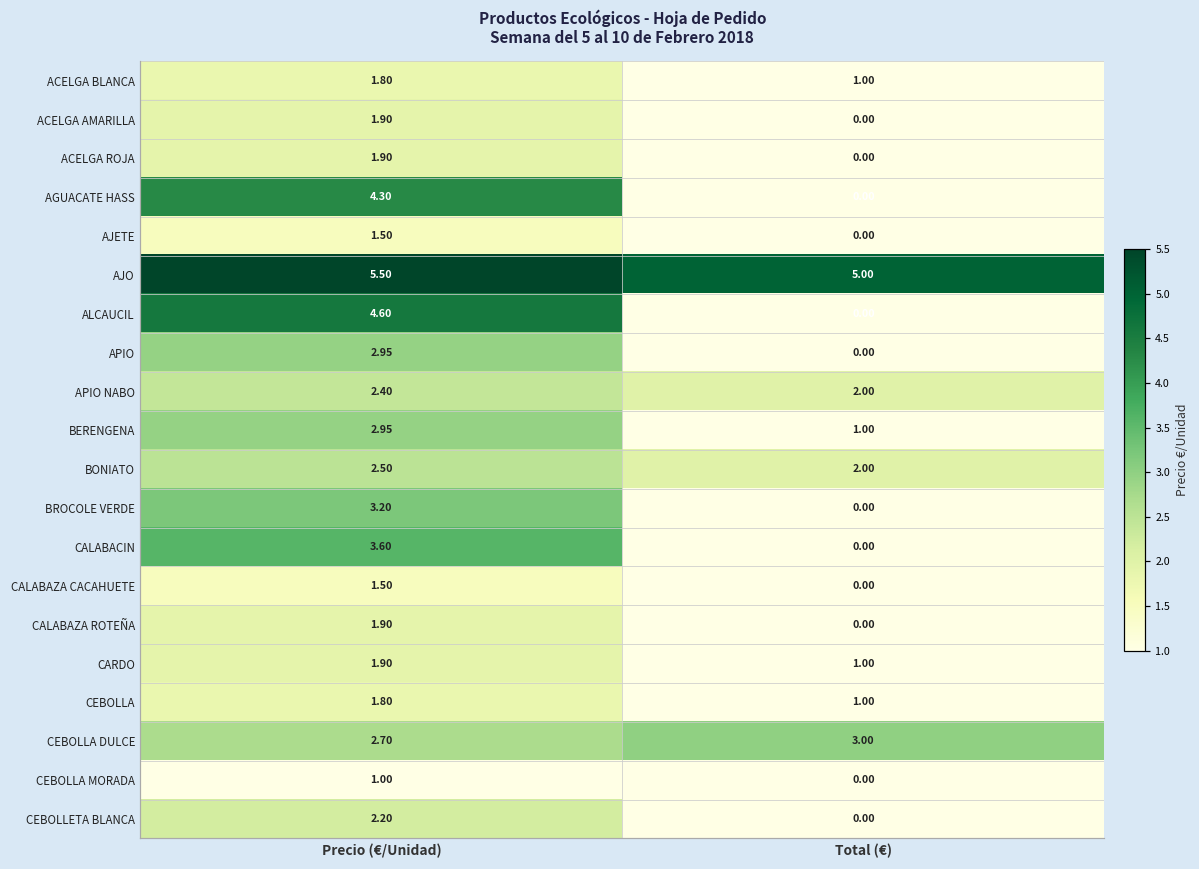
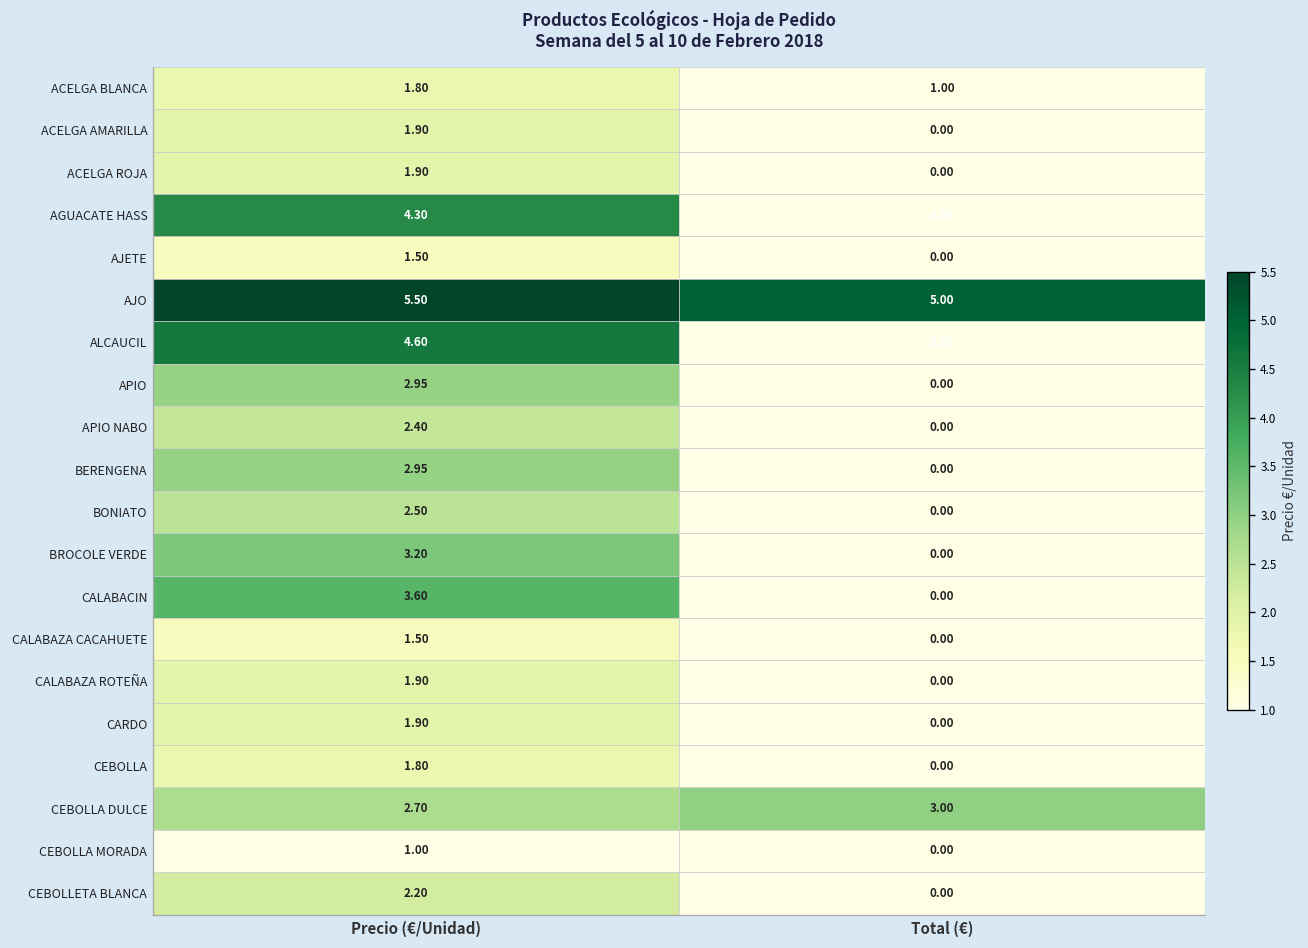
  {
    "ACELGA BLANCA": {
      "Precio (€/Unidad)": 1.80,
      "Total (€)": 1.00
    },
    "ACELGA AMARILLA": {
      "Precio (€/Unidad)": 1.90,
      "Total (€)": 0.00
    },
    "ACELGA ROJA": {
      "Precio (€/Unidad)": 1.90,
      "Total (€)": 0.00
    },
    "AGUACATE HASS": {
      "Precio (€/Unidad)": 4.30
    },
    "AJETE": {
      "Precio (€/Unidad)": 1.50,
      "Total (€)": 0.00
    },
    "AJO": {
      "Precio (€/Unidad)": 5.50,
      "Total (€)": 5.00
    },
    "ALCAUCIL": {
      "Precio (€/Unidad)": 4.60
    },
    "APIO": {
      "Precio (€/Unidad)": 2.95,
      "Total (€)": 0.00
    },
    "APIO NABO": {
      "Precio (€/Unidad)": 2.40,
-     "Total (€)": 2.00
+     "Total (€)": 0.00
    },
    "BERENGENA": {
      "Precio (€/Unidad)": 2.95,
-     "Total (€)": 1.00
+     "Total (€)": 0.00
    },
    "BONIATO": {
      "Precio (€/Unidad)": 2.50,
-     "Total (€)": 2.00
+     "Total (€)": 0.00
    },
    "BROCOLE VERDE": {
      "Precio (€/Unidad)": 3.20,
      "Total (€)": 0.00
    },
    "CALABACIN": {
      "Precio (€/Unidad)": 3.60,
      "Total (€)": 0.00
    },
    "CALABAZA CACAHUETE": {
      "Precio (€/Unidad)": 1.50,
      "Total (€)": 0.00
    },
    "CALABAZA ROTEÑA": {
      "Precio (€/Unidad)": 1.90,
      "Total (€)": 0.00
    },
    "CARDO": {
      "Precio (€/Unidad)": 1.90,
-     "Total (€)": 1.00
+     "Total (€)": 0.00
    },
    "CEBOLLA": {
      "Precio (€/Unidad)": 1.80,
-     "Total (€)": 1.00
+     "Total (€)": 0.00
    },
    "CEBOLLA DULCE": {
      "Precio (€/Unidad)": 2.70,
      "Total (€)": 3.00
    },
    "CEBOLLA MORADA": {
      "Precio (€/Unidad)": 1.00,
      "Total (€)": 0.00
    },
    "CEBOLLETA BLANCA": {
      "Precio (€/Unidad)": 2.20,
      "Total (€)": 0.00
    }
  }
